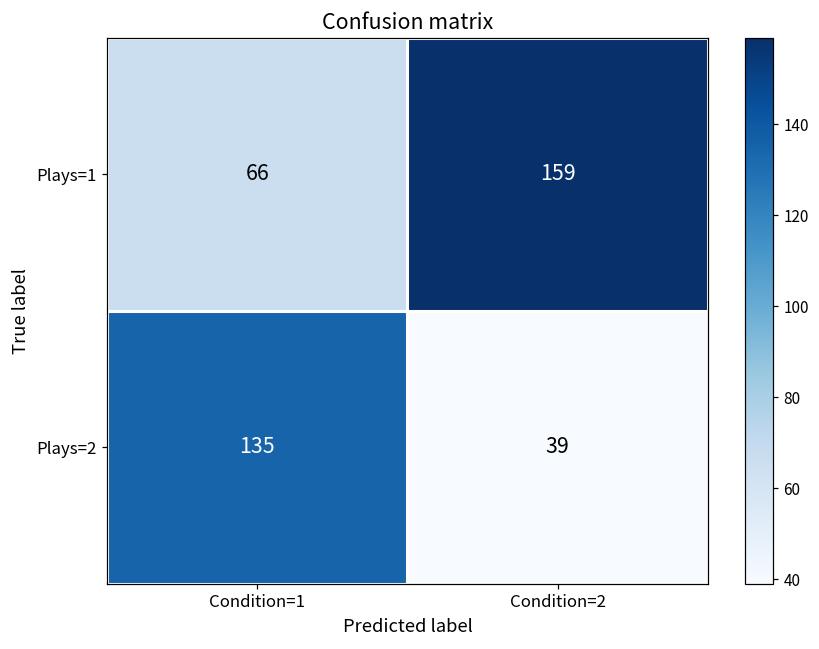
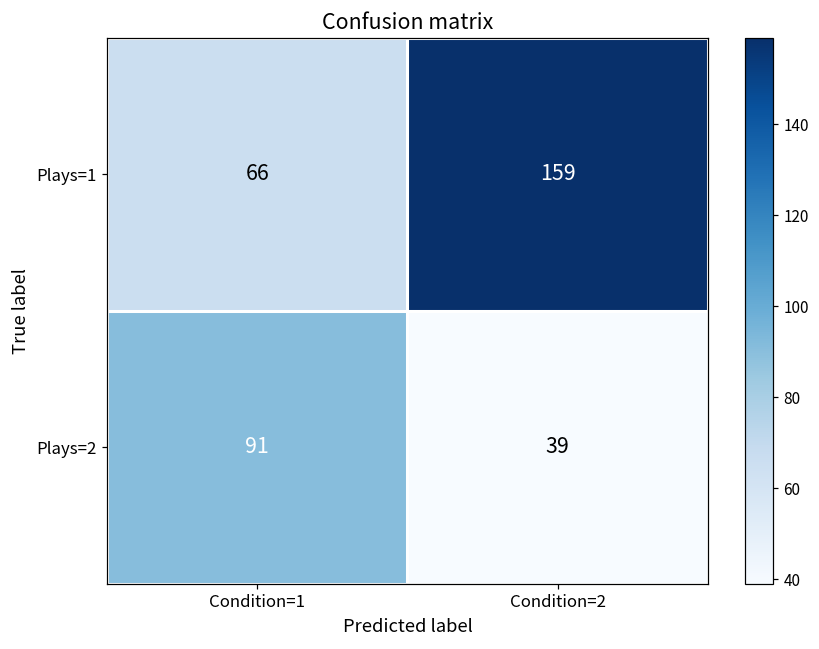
  {
    "Plays=1": {
      "Condition=1": 66,
      "Condition=2": 159
    },
    "Plays=2": {
-     "Condition=1": 135,
+     "Condition=1": 91,
      "Condition=2": 39
    }
  }
